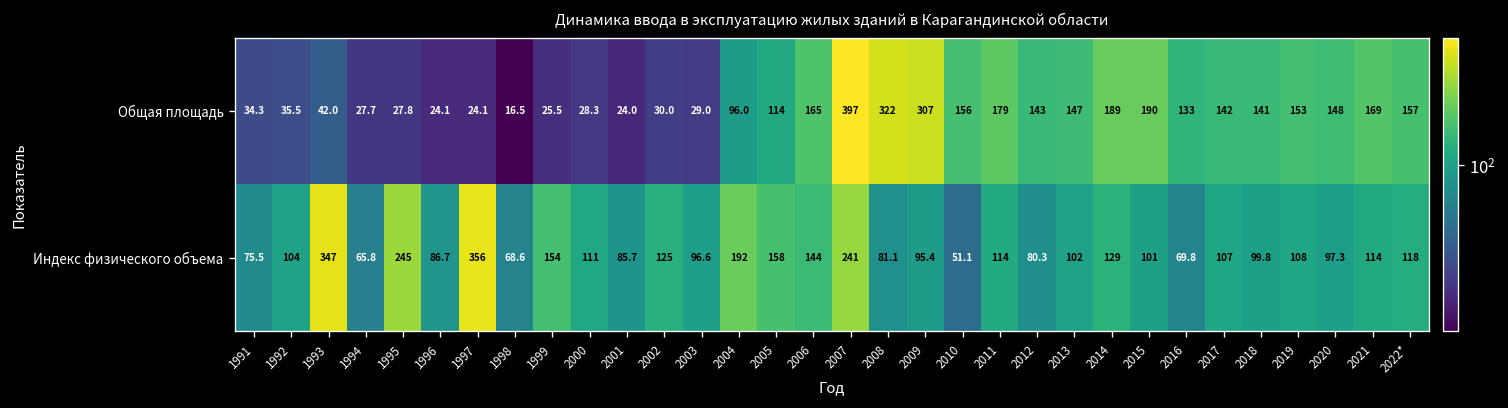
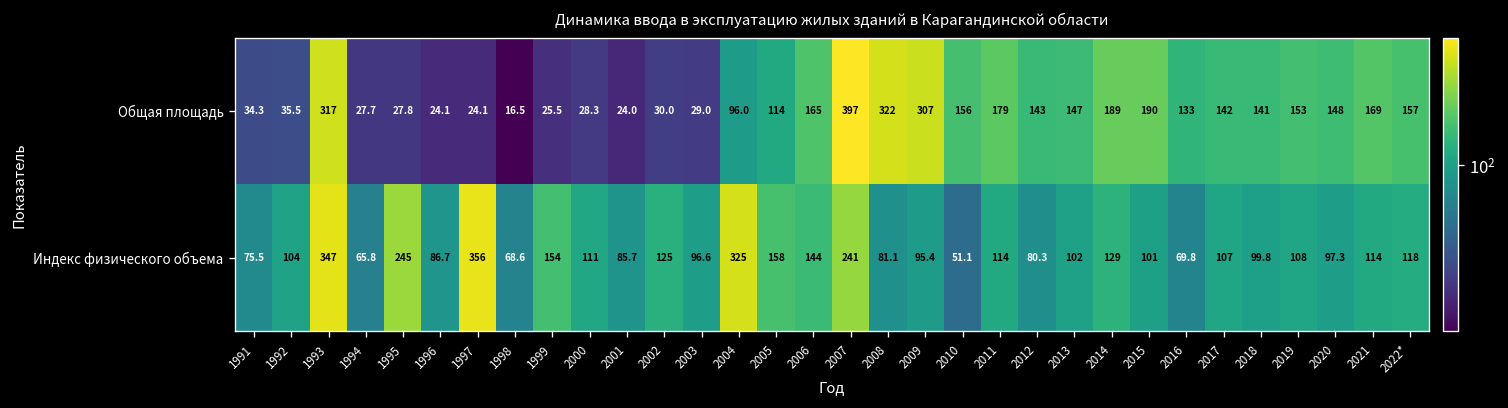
  {
    "Общая площадь": {
      "1991": 34.3,
      "1992": 35.5,
-     "1993": 42.0,
+     "1993": 317,
      "1994": 27.7,
      "1995": 27.8,
      "1996": 24.1,
      "1997": 24.1,
      "1998": 16.5,
      "1999": 25.5,
      "2000": 28.3,
      "2001": 24.0,
      "2002": 30.0,
      "2003": 29.0,
      "2004": 96.0,
      "2005": 114,
      "2006": 165,
      "2007": 397,
      "2008": 322,
      "2009": 307,
      "2010": 156,
      "2011": 179,
      "2012": 143,
      "2013": 147,
      "2014": 189,
      "2015": 190,
      "2016": 133,
      "2017": 142,
      "2018": 141,
      "2019": 153,
      "2020": 148,
      "2021": 169,
      "2022*": 157
    },
    "Индекс физического объема": {
      "1991": 75.5,
      "1992": 104,
      "1993": 347,
      "1994": 65.8,
      "1995": 245,
      "1996": 86.7,
      "1997": 356,
      "1998": 68.6,
      "1999": 154,
      "2000": 111,
      "2001": 85.7,
      "2002": 125,
      "2003": 96.6,
-     "2004": 192,
+     "2004": 325,
      "2005": 158,
      "2006": 144,
      "2007": 241,
      "2008": 81.1,
      "2009": 95.4,
      "2010": 51.1,
      "2011": 114,
      "2012": 80.3,
      "2013": 102,
      "2014": 129,
      "2015": 101,
      "2016": 69.8,
      "2017": 107,
      "2018": 99.8,
      "2019": 108,
      "2020": 97.3,
      "2021": 114,
      "2022*": 118
    }
  }
